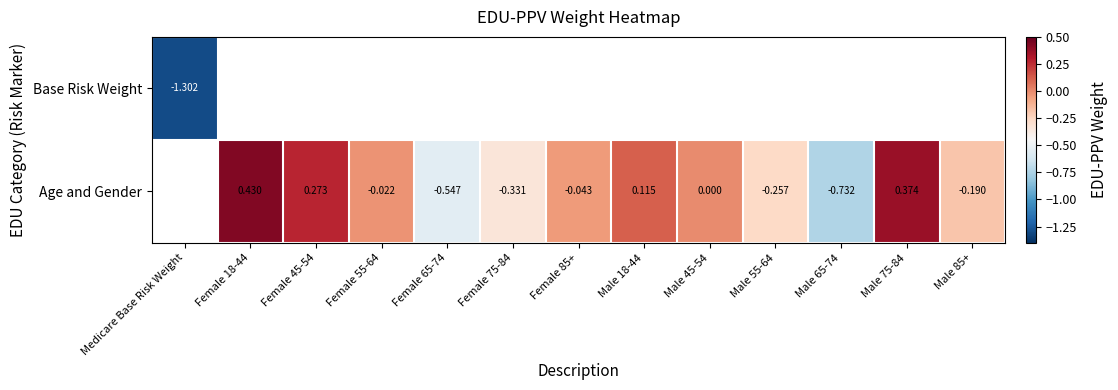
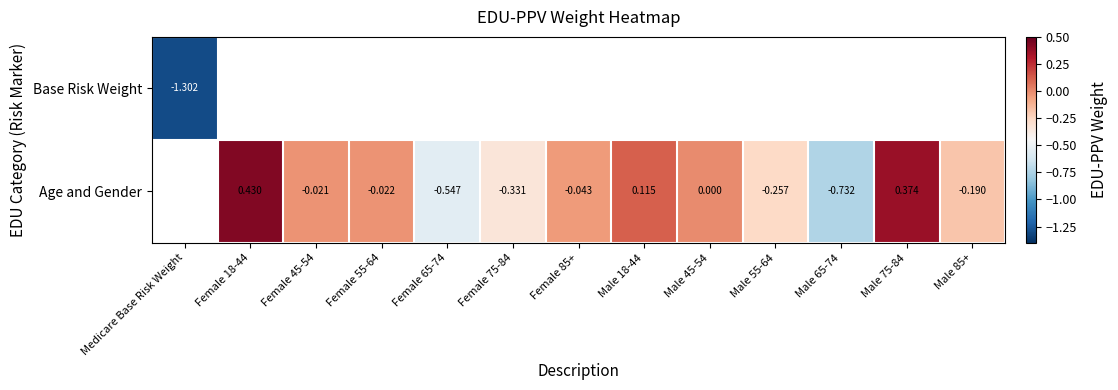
  {
    "Base Risk Weight": {
      "Medicare Base Risk Weight": -1.302
    },
    "Age and Gender": {
      "Female 18-44": 0.430,
-     "Female 45-54": 0.273,
+     "Female 45-54": -0.021,
      "Female 55-64": -0.022,
      "Female 65-74": -0.547,
      "Female 75-84": -0.331,
      "Female 85+": -0.043,
      "Male 18-44": 0.115,
      "Male 45-54": 0.000,
      "Male 55-64": -0.257,
      "Male 65-74": -0.732,
      "Male 75-84": 0.374,
      "Male 85+": -0.190
    }
  }
